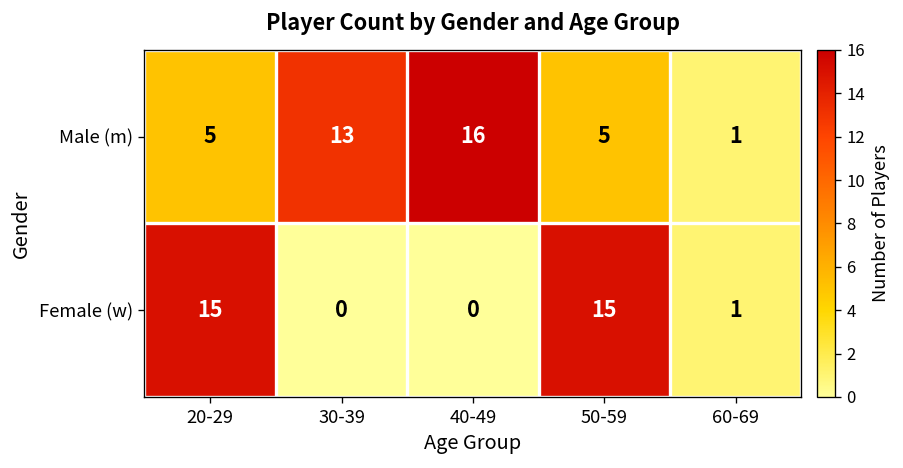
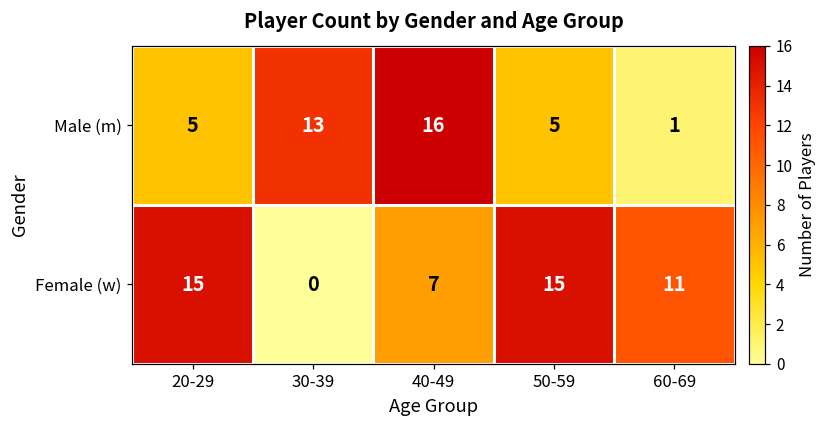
  {
    "Male (m)": {
      "20-29": 5,
      "30-39": 13,
      "40-49": 16,
      "50-59": 5,
      "60-69": 1
    },
    "Female (w)": {
      "20-29": 15,
      "30-39": 0,
-     "40-49": 0,
+     "40-49": 7,
      "50-59": 15,
-     "60-69": 1
+     "60-69": 11
    }
  }
